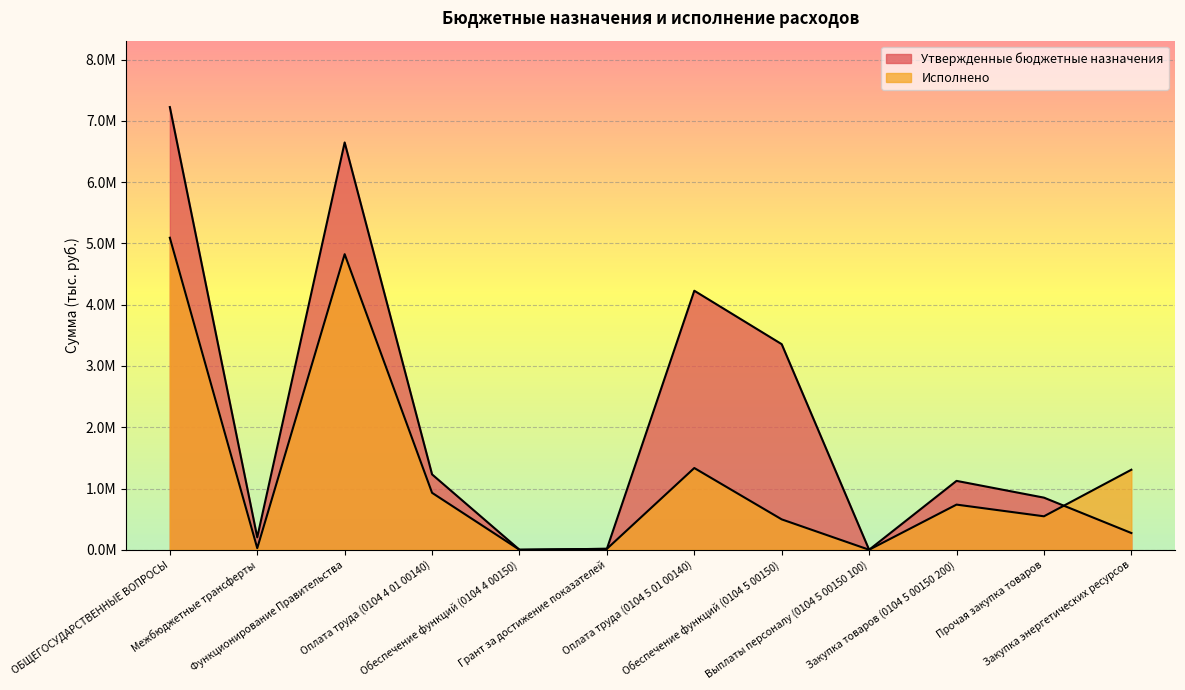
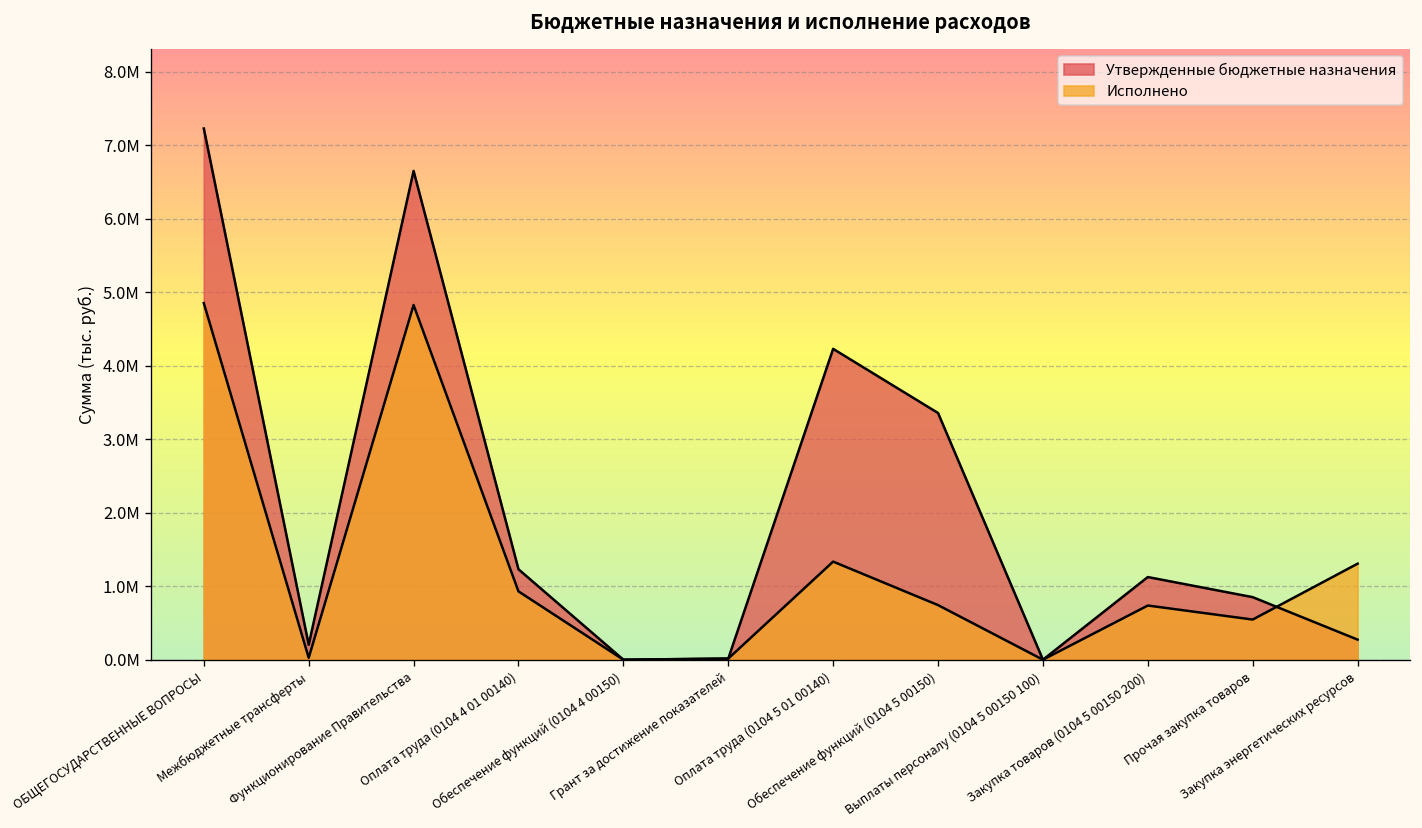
  {
    "Утвержденные бюджетные назначения": {
      "ОБЩЕГОСУДАРСТВЕННЫЕ ВОПРОСЫ": 7200000,
      "Межбюджетные трансферты": 200000,
      "Функционирование Правительства": 6600000,
      "Оплата труда (0104 4 01 00140)": 1200000,
      "Оплата труда (0104 5 01 00140)": 4200000,
      "Обеспечение функций (0104 5 00150)": 3400000,
      "Закупка товаров (0104 5 00150 200)": 1100000,
      "Прочая закупка товаров": 900000,
      "Закупка энергетических ресурсов": 300000
    },
    "Исполнено": {
-     "ОБЩЕГОСУДАРСТВЕННЫЕ ВОПРОСЫ": 5100000,
+     "ОБЩЕГОСУДАРСТВЕННЫЕ ВОПРОСЫ": 4900000,
      "Межбюджетные трансферты": 0,
      "Функционирование Правительства": 4800000,
      "Оплата труда (0104 4 01 00140)": 900000,
      "Оплата труда (0104 5 01 00140)": 1300000,
-     "Обеспечение функций (0104 5 00150)": 500000,
+     "Обеспечение функций (0104 5 00150)": 700000,
      "Закупка товаров (0104 5 00150 200)": 700000,
      "Прочая закупка товаров": 500000,
      "Закупка энергетических ресурсов": 1300000
    }
  }
